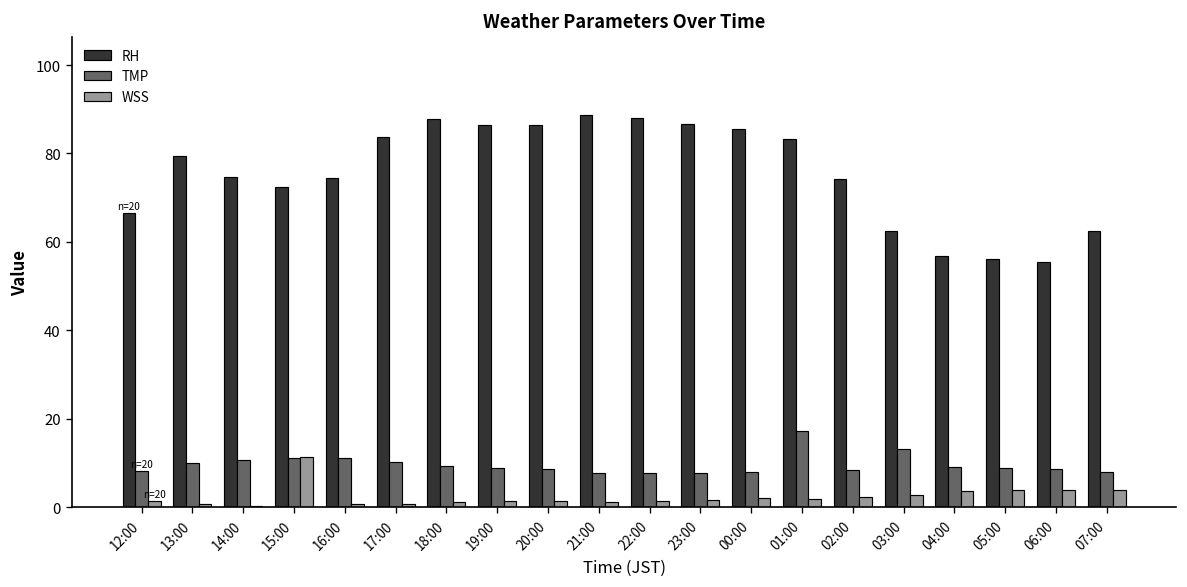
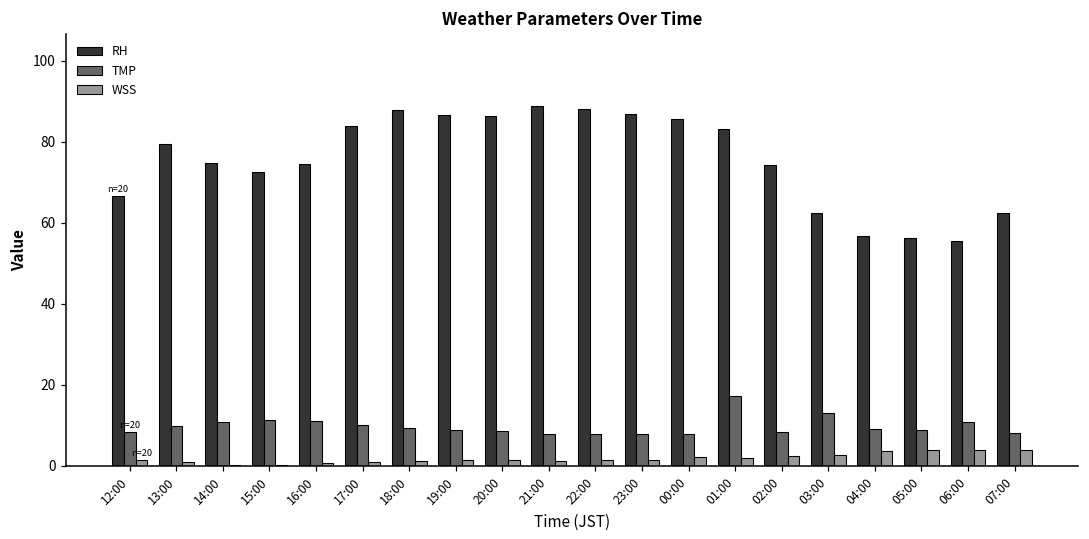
  {
    "RH": {
      "13:00": 79,
      "14:00": 75,
      "15:00": 73,
      "16:00": 74,
      "17:00": 84,
      "18:00": 88,
      "19:00": 87,
      "20:00": 86,
      "21:00": 89,
      "22:00": 88,
      "23:00": 87,
      "00:00": 86,
      "01:00": 83,
      "02:00": 74,
      "03:00": 62,
      "04:00": 57,
      "05:00": 56,
      "06:00": 56,
      "07:00": 62
    },
    "TMP": {
      "13:00": 10,
      "14:00": 11,
      "15:00": 11,
      "16:00": 11,
      "17:00": 10,
      "18:00": 9,
      "19:00": 9,
      "20:00": 9,
      "21:00": 8,
      "22:00": 8,
      "23:00": 8,
      "00:00": 8,
      "01:00": 17,
      "02:00": 8,
      "03:00": 13,
      "04:00": 9,
      "05:00": 9,
-     "06:00": 9,
+     "06:00": 11,
      "07:00": 8
    },
    "WSS": {
      "13:00": 1,
-     "15:00": 11,
+     "15:00": 0,
      "17:00": 1,
      "18:00": 1,
      "19:00": 1,
      "20:00": 1,
      "21:00": 1,
      "22:00": 1,
      "23:00": 2,
      "00:00": 2,
      "01:00": 2,
      "02:00": 2,
      "03:00": 3,
      "04:00": 4,
      "05:00": 4,
      "06:00": 4,
      "07:00": 4
    }
  }
